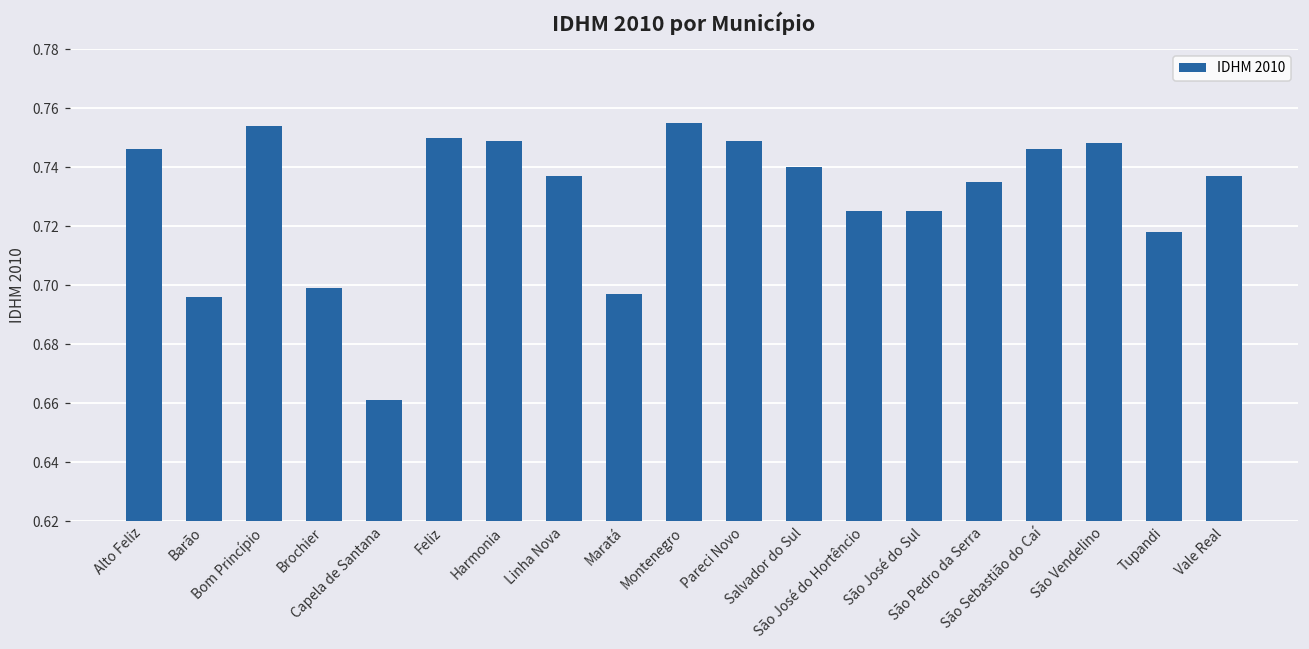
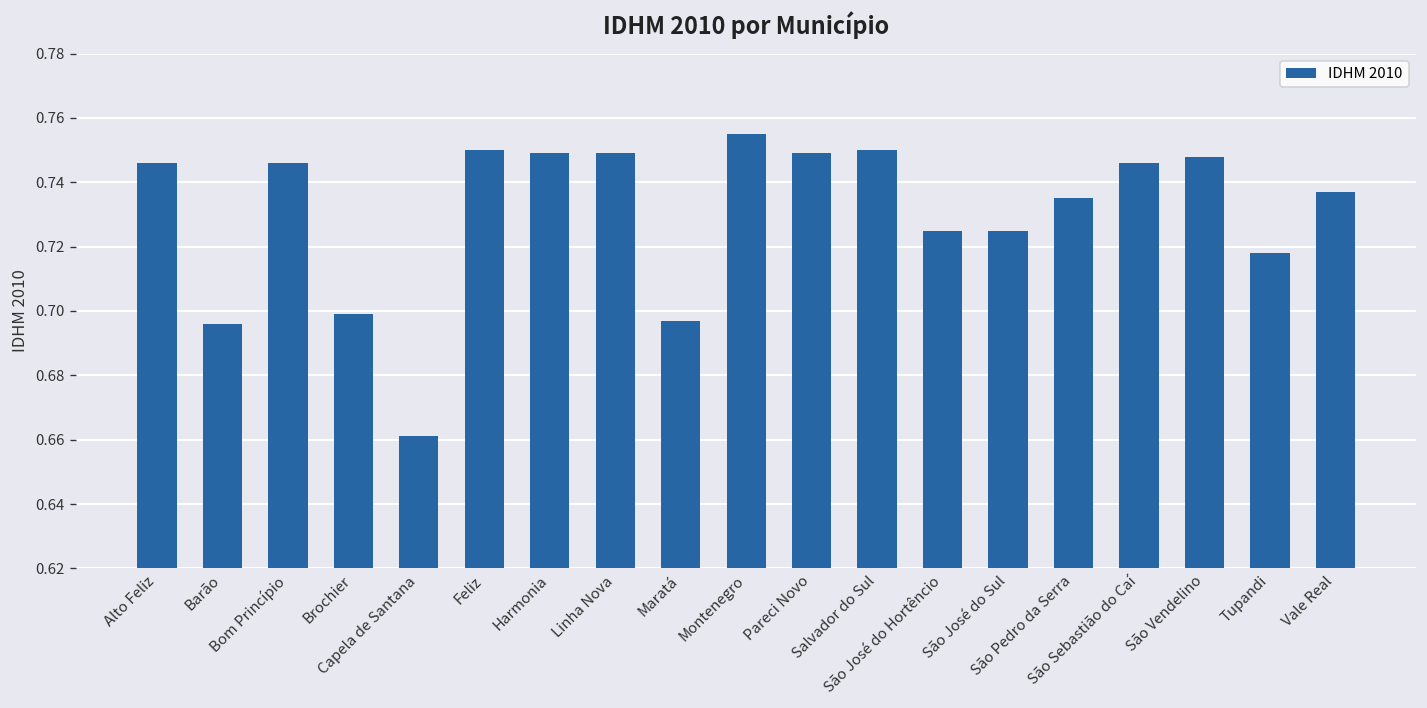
  {
    "Alto Feliz": 0.746,
    "Barão": 0.696,
-   "Bom Princípio": 0.754,
+   "Bom Princípio": 0.746,
    "Brochier": 0.699,
    "Capela de Santana": 0.661,
    "Feliz": 0.750,
    "Harmonia": 0.749,
-   "Linha Nova": 0.737,
+   "Linha Nova": 0.749,
    "Maratá": 0.697,
    "Montenegro": 0.755,
    "Pareci Novo": 0.749,
-   "Salvador do Sul": 0.74,
+   "Salvador do Sul": 0.75,
    "São José do Hortêncio": 0.725,
    "São José do Sul": 0.725,
    "São Pedro da Serra": 0.735,
    "São Sebastião do Caí": 0.746,
    "São Vendelino": 0.748,
    "Tupandi": 0.718,
    "Vale Real": 0.737
  }
